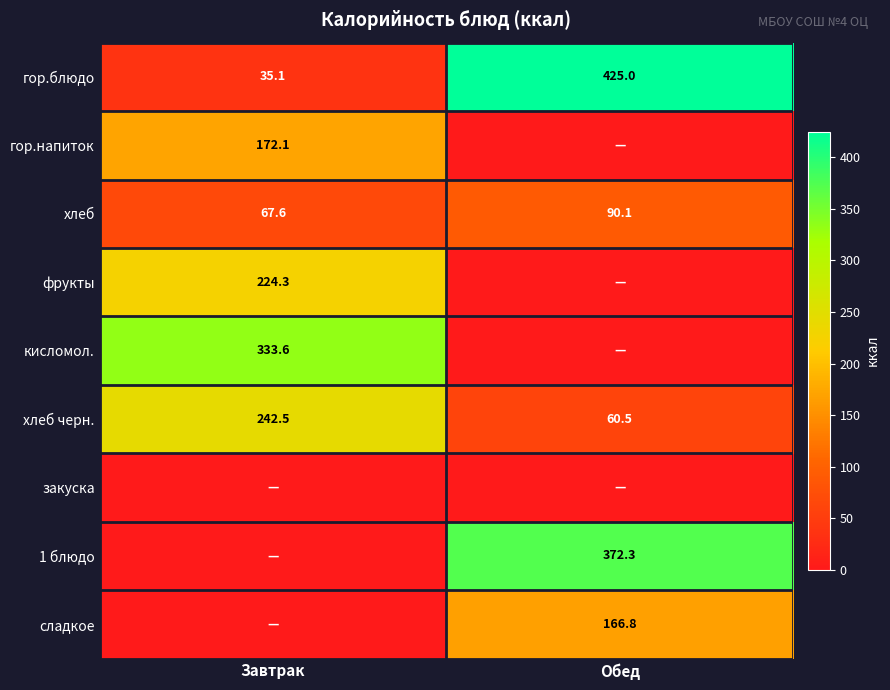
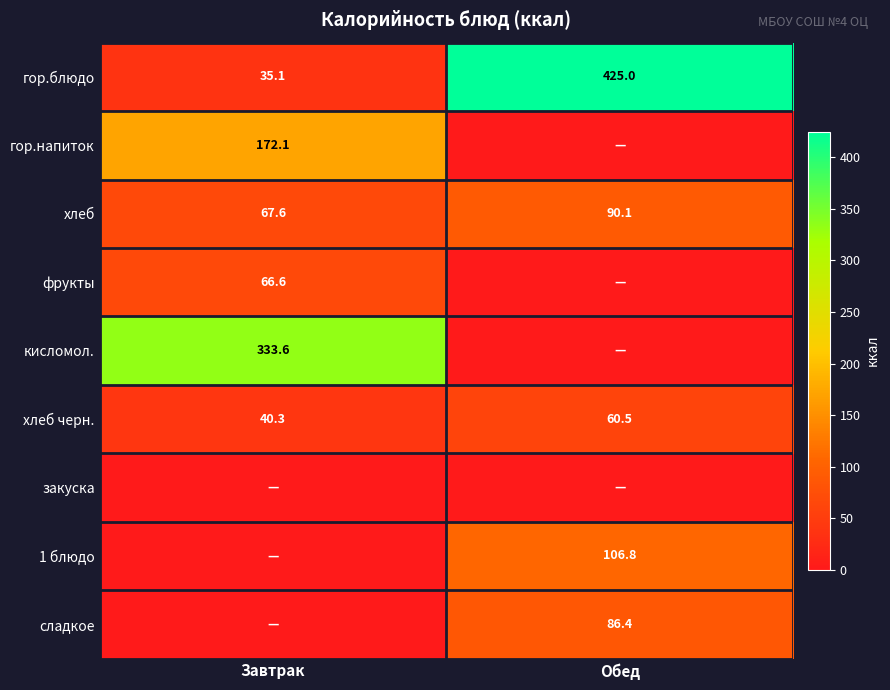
  {
    "гор.блюдо": {
      "Завтрак": 35.1,
      "Обед": 425.0
    },
    "гор.напиток": {
      "Завтрак": 172.1
    },
    "хлеб": {
      "Завтрак": 67.6,
      "Обед": 90.1
    },
    "фрукты": {
-     "Завтрак": 224.3
+     "Завтрак": 66.6
    },
    "кисломол.": {
      "Завтрак": 333.6
    },
    "хлеб черн.": {
-     "Завтрак": 242.5,
+     "Завтрак": 40.3,
      "Обед": 60.5
    },
    "1 блюдо": {
-     "Обед": 372.3
+     "Обед": 106.8
    },
    "сладкое": {
-     "Обед": 166.8
+     "Обед": 86.4
    }
  }
